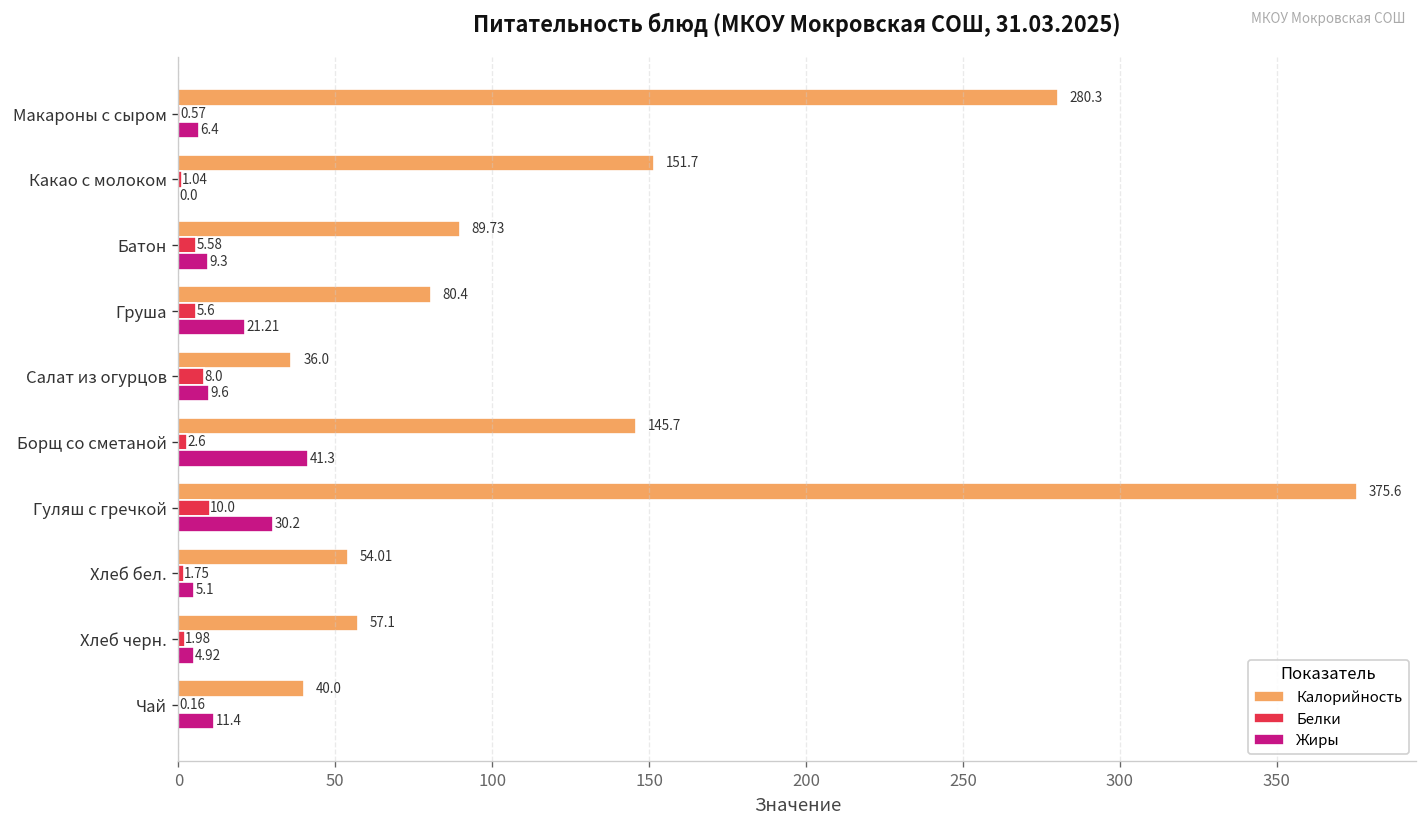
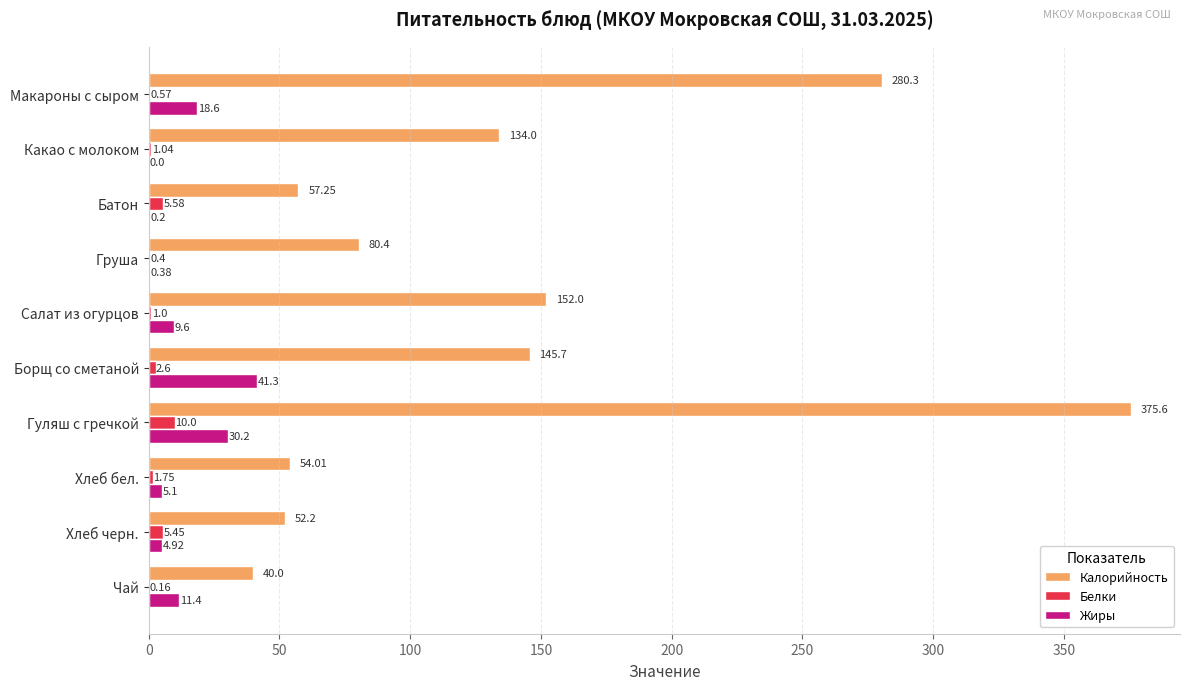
  {
    "Калорийность": {
      "Макароны с сыром": 280.3,
-     "Какао с молоком": 151.7,
-     "Батон": 89.73,
+     "Какао с молоком": 134.0,
+     "Батон": 57.25,
      "Груша": 80.4,
-     "Салат из огурцов": 36.0,
+     "Салат из огурцов": 152.0,
      "Борщ со сметаной": 145.7,
      "Гуляш с гречкой": 375.6,
      "Хлеб бел.": 54.01,
-     "Хлеб черн.": 57.1,
+     "Хлеб черн.": 52.2,
      "Чай": 40.0
    },
    "Белки": {
      "Макароны с сыром": 0.57,
      "Какао с молоком": 1.04,
      "Батон": 5.58,
-     "Груша": 5.6,
-     "Салат из огурцов": 8.0,
+     "Груша": 0.4,
+     "Салат из огурцов": 1.0,
      "Борщ со сметаной": 2.6,
      "Гуляш с гречкой": 10.0,
      "Хлеб бел.": 1.75,
-     "Хлеб черн.": 1.98,
+     "Хлеб черн.": 5.45,
      "Чай": 0.16
    },
    "Жиры": {
-     "Макароны с сыром": 6.4,
+     "Макароны с сыром": 18.6,
      "Какао с молоком": 0.0,
-     "Батон": 9.3,
-     "Груша": 21.21,
+     "Батон": 0.2,
+     "Груша": 0.38,
      "Салат из огурцов": 9.6,
      "Борщ со сметаной": 41.3,
      "Гуляш с гречкой": 30.2,
      "Хлеб бел.": 5.1,
      "Хлеб черн.": 4.92,
      "Чай": 11.4
    }
  }
